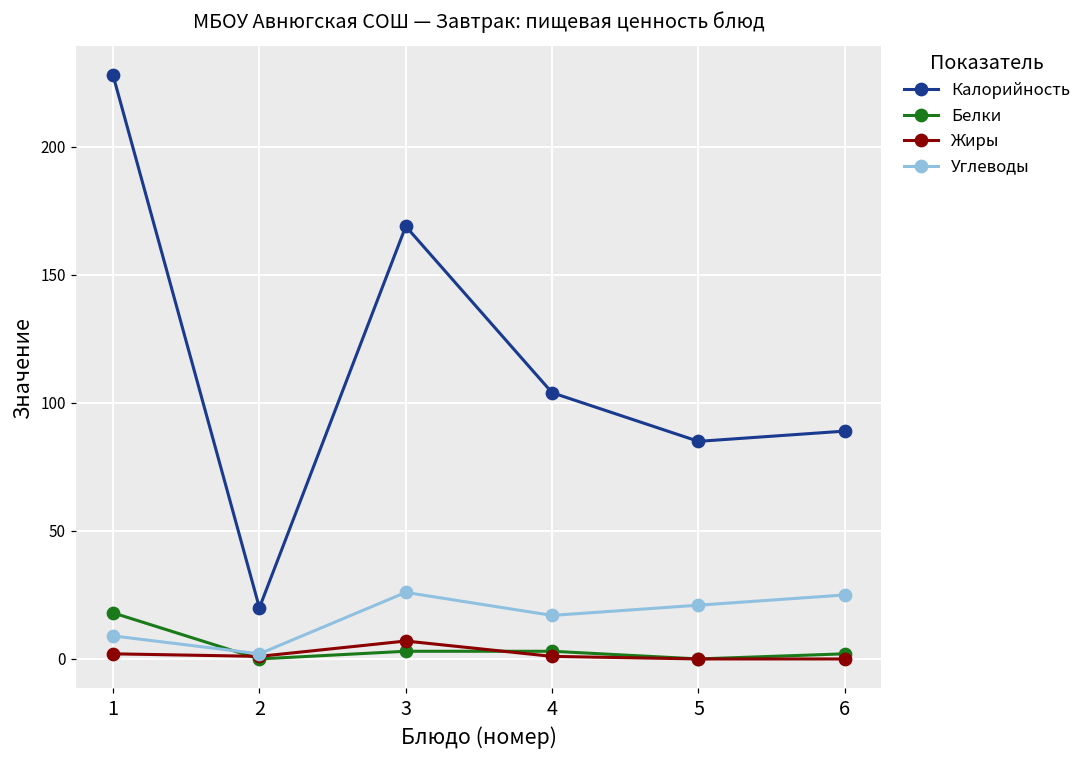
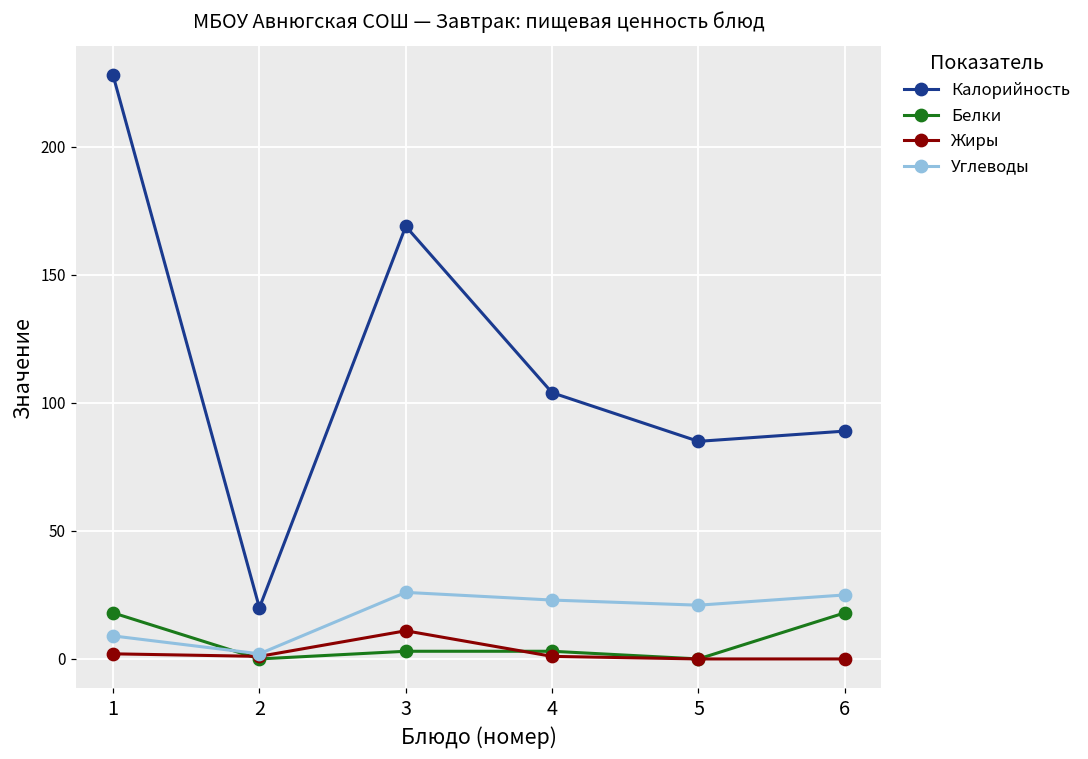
  {
    "Калорийность": {
      "1": 228,
      "2": 20,
      "3": 169,
      "4": 104,
      "5": 85,
      "6": 89
    },
    "Белки": {
      "1": 18,
      "3": 3,
      "4": 3,
-     "6": 2
+     "6": 18
    },
    "Жиры": {
      "1": 2,
-     "3": 7,
+     "3": 11,
      "4": 1,
      "6": 0
    },
    "Углеводы": {
      "1": 9,
      "3": 26,
-     "4": 17,
+     "4": 23,
      "5": 21,
      "6": 25
    }
  }
